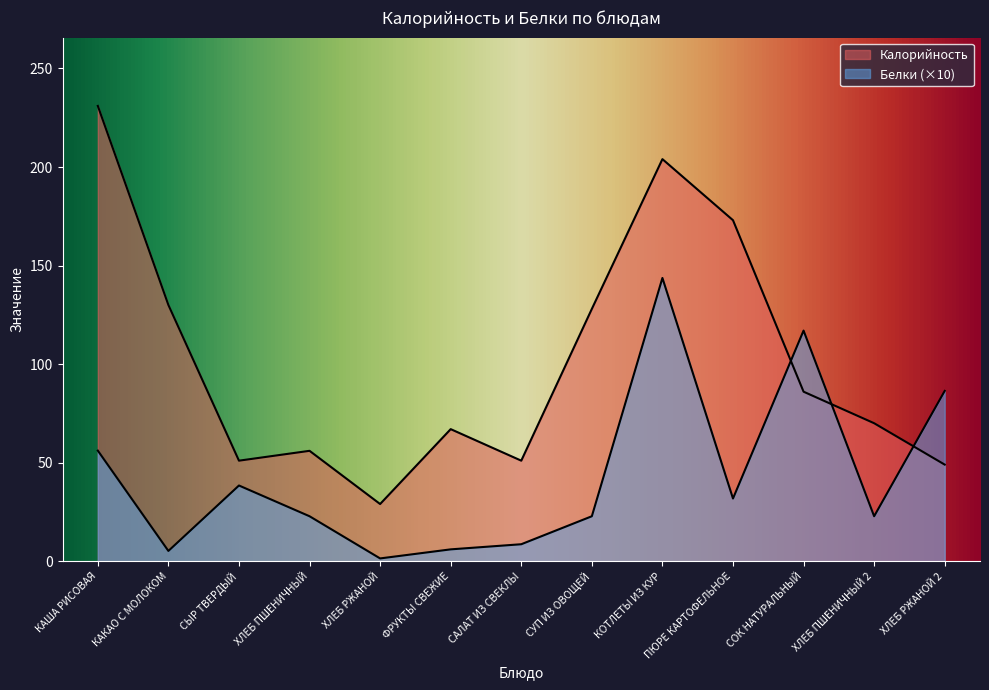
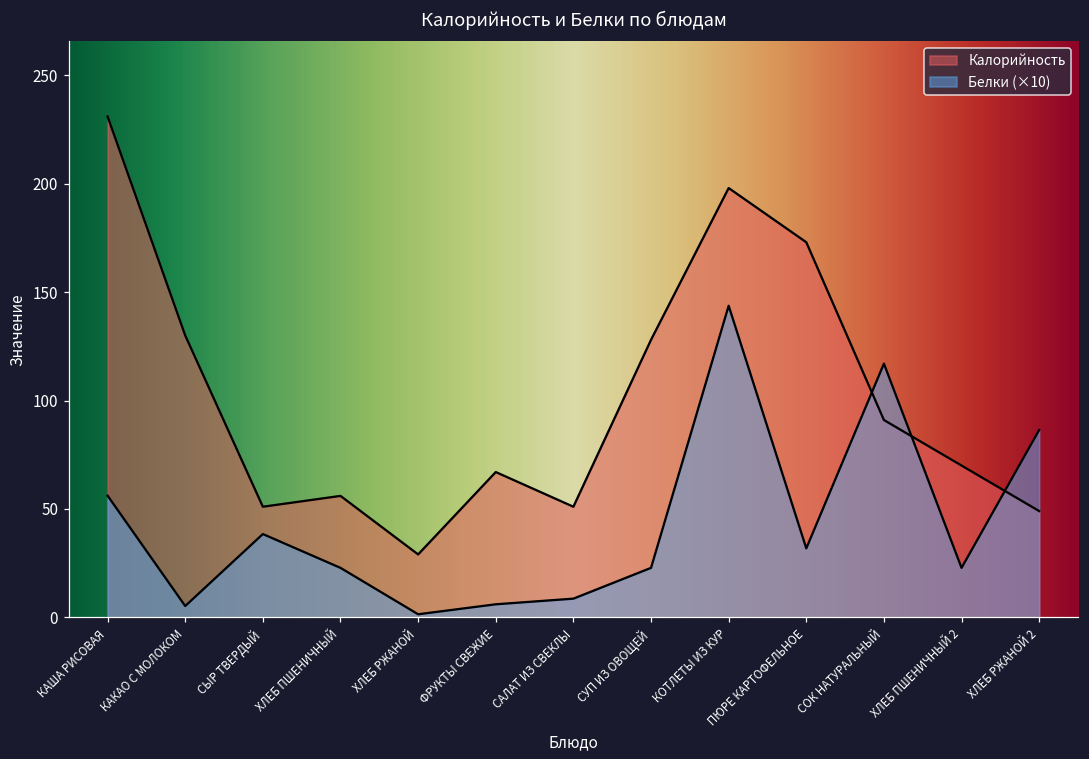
  {
    "Калорийность": {
      "КАША РИСОВАЯ": 231,
      "КАКАО С МОЛОКОМ": 130,
      "СЫР ТВЕРДЫЙ": 51,
      "ХЛЕБ ПШЕНИЧНЫЙ": 56,
      "ХЛЕБ РЖАНОЙ": 29,
      "ФРУКТЫ СВЕЖИЕ": 67,
      "САЛАТ ИЗ СВЕКЛЫ": 51,
      "СУП ИЗ ОВОЩЕЙ": 128,
-     "КОТЛЕТЫ ИЗ КУР": 204,
+     "КОТЛЕТЫ ИЗ КУР": 198,
      "ПЮРЕ КАРТОФЕЛЬНОЕ": 173,
-     "СОК НАТУРАЛЬНЫЙ": 86,
+     "СОК НАТУРАЛЬНЫЙ": 91,
      "ХЛЕБ ПШЕНИЧНЫЙ 2": 70,
      "ХЛЕБ РЖАНОЙ 2": 49
    },
    "Белки (×10)": {
      "КАША РИСОВАЯ": 56,
      "КАКАО С МОЛОКОМ": 5,
      "СЫР ТВЕРДЫЙ": 38,
      "ХЛЕБ ПШЕНИЧНЫЙ": 23,
      "ХЛЕБ РЖАНОЙ": 1,
      "ФРУКТЫ СВЕЖИЕ": 6,
      "САЛАТ ИЗ СВЕКЛЫ": 9,
      "СУП ИЗ ОВОЩЕЙ": 23,
      "КОТЛЕТЫ ИЗ КУР": 144,
      "ПЮРЕ КАРТОФЕЛЬНОЕ": 32,
      "СОК НАТУРАЛЬНЫЙ": 117,
      "ХЛЕБ ПШЕНИЧНЫЙ 2": 23,
      "ХЛЕБ РЖАНОЙ 2": 86
    }
  }
